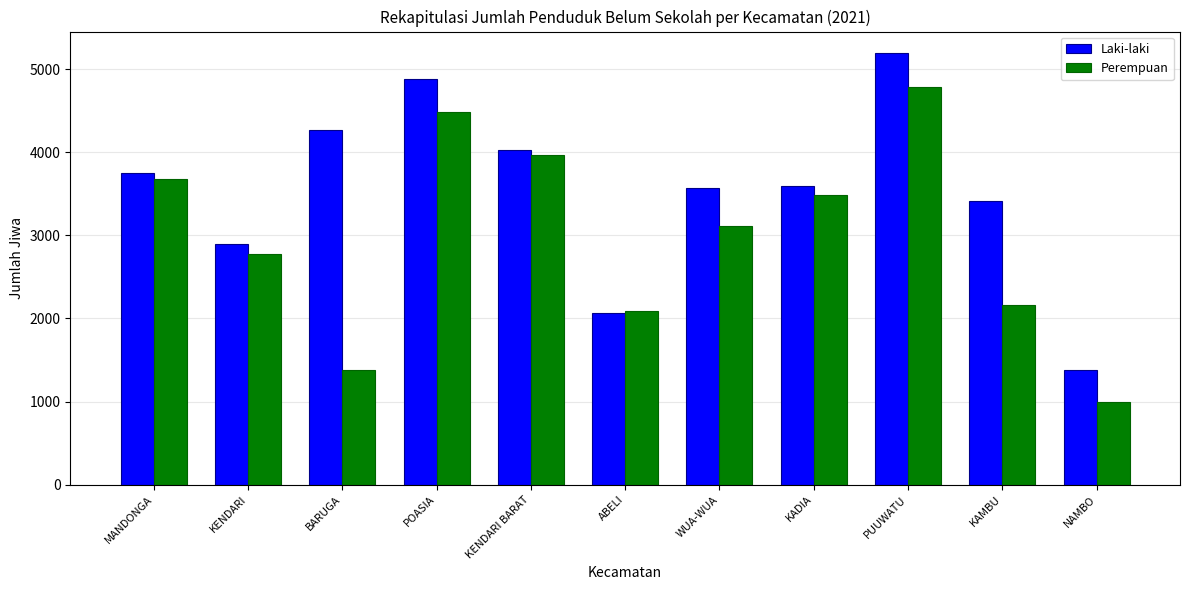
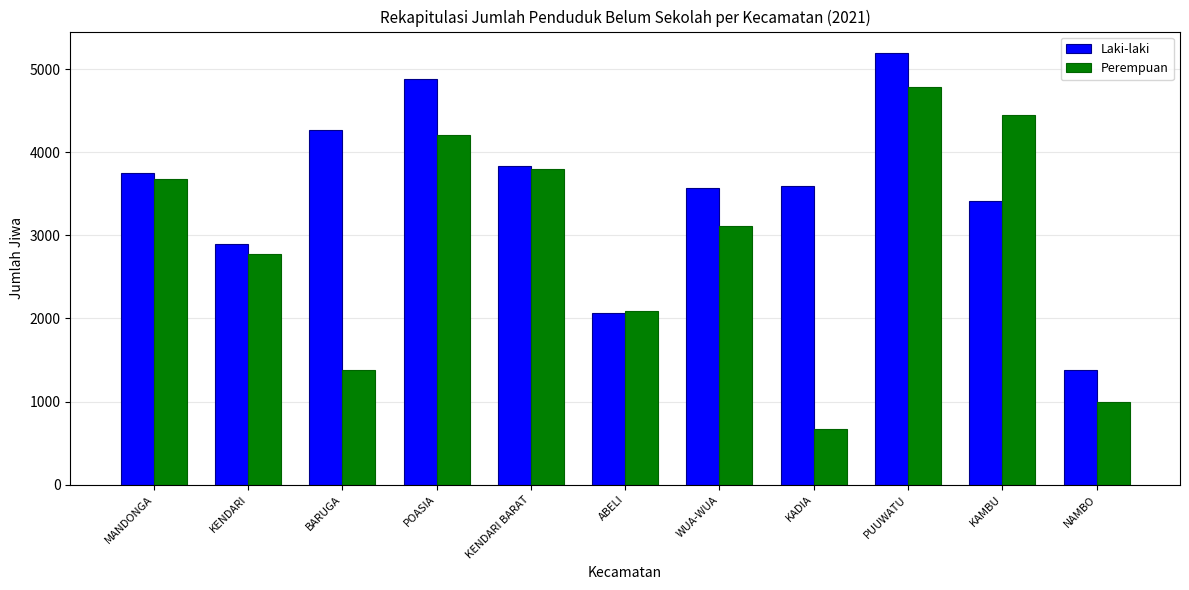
  {
    "Laki-laki": {
      "MANDONGA": 3800,
      "KENDARI": 2900,
      "BARUGA": 4300,
      "POASIA": 4900,
-     "KENDARI BARAT": 4000,
+     "KENDARI BARAT": 3800,
      "ABELI": 2100,
      "WUA-WUA": 3600,
      "KADIA": 3600,
      "PUUWATU": 5200,
      "KAMBU": 3400,
      "NAMBO": 1400
    },
    "Perempuan": {
      "MANDONGA": 3700,
      "KENDARI": 2800,
      "BARUGA": 1400,
-     "POASIA": 4500,
-     "KENDARI BARAT": 4000,
+     "POASIA": 4200,
+     "KENDARI BARAT": 3800,
      "ABELI": 2100,
      "WUA-WUA": 3100,
-     "KADIA": 3500,
+     "KADIA": 700,
      "PUUWATU": 4800,
-     "KAMBU": 2200,
+     "KAMBU": 4500,
      "NAMBO": 1000
    }
  }
